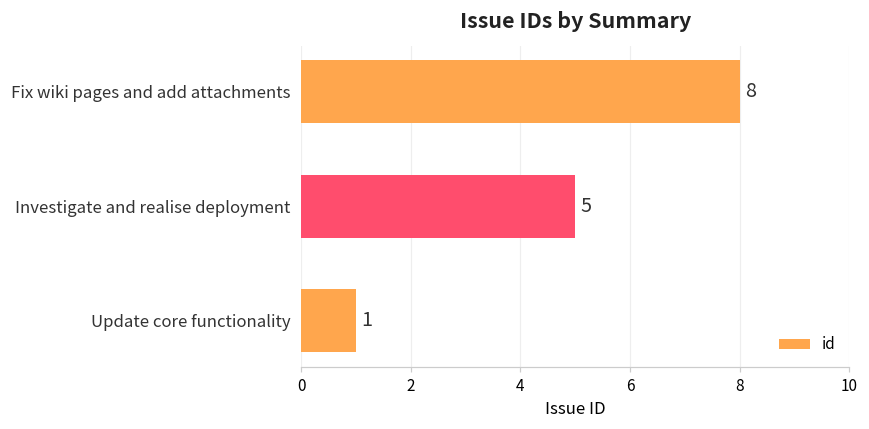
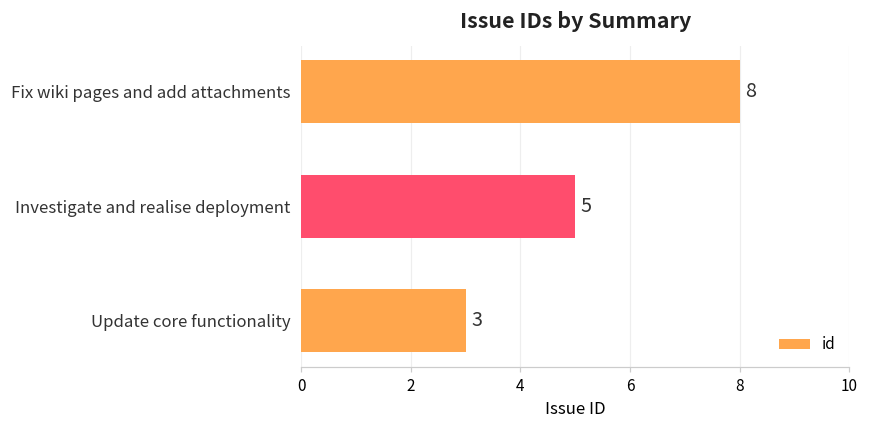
  {
    "Fix wiki pages and add attachments": 8,
    "Investigate and realise deployment": 5,
-   "Update core functionality": 1
+   "Update core functionality": 3
  }
